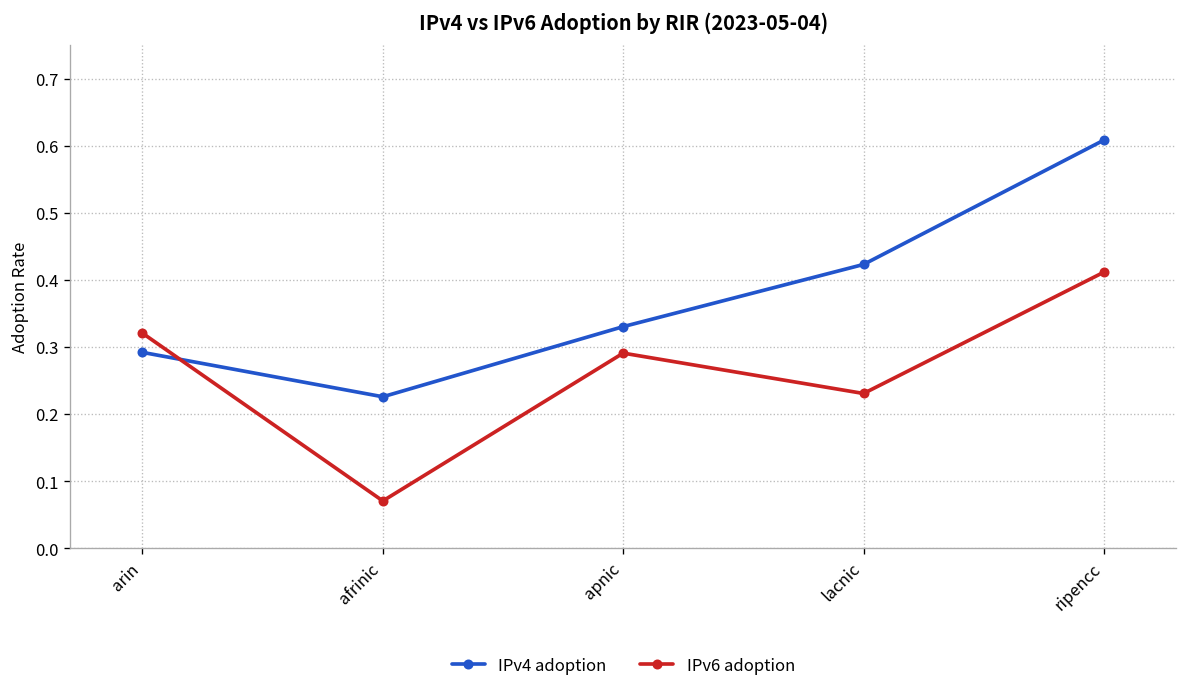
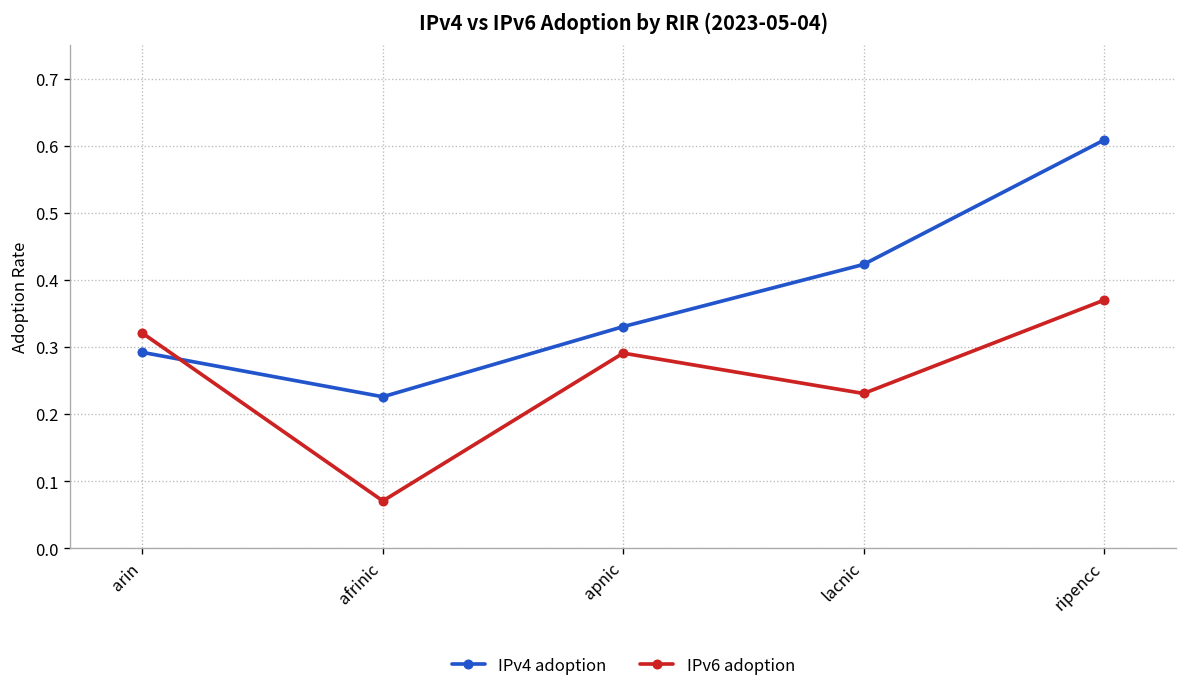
  {
    "IPv4 adoption": {
      "arin": 0.29,
      "afrinic": 0.23,
      "apnic": 0.33,
      "lacnic": 0.42,
      "ripencc": 0.61
    },
    "IPv6 adoption": {
      "arin": 0.32,
      "afrinic": 0.07,
      "apnic": 0.29,
      "lacnic": 0.23,
-     "ripencc": 0.41
+     "ripencc": 0.37
    }
  }
